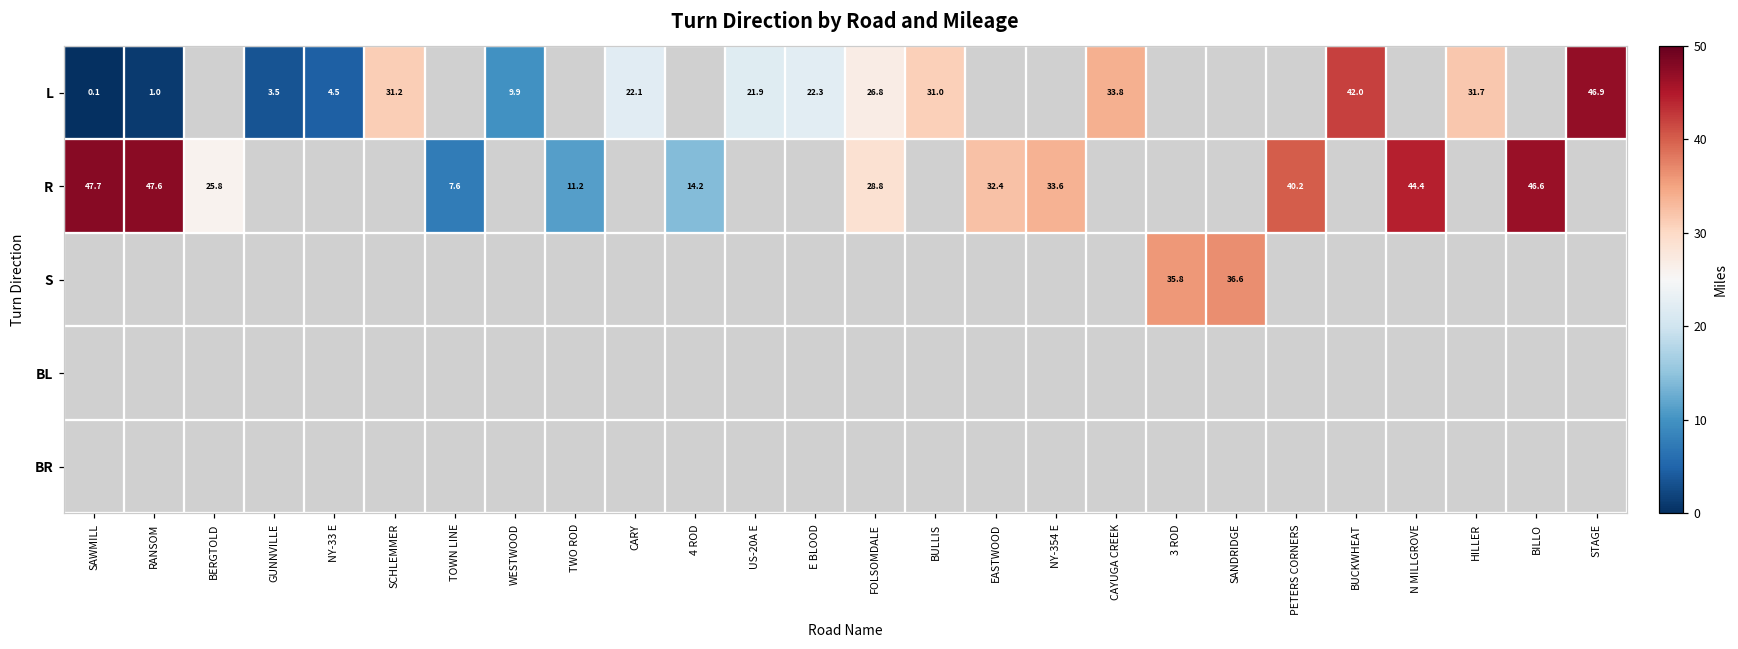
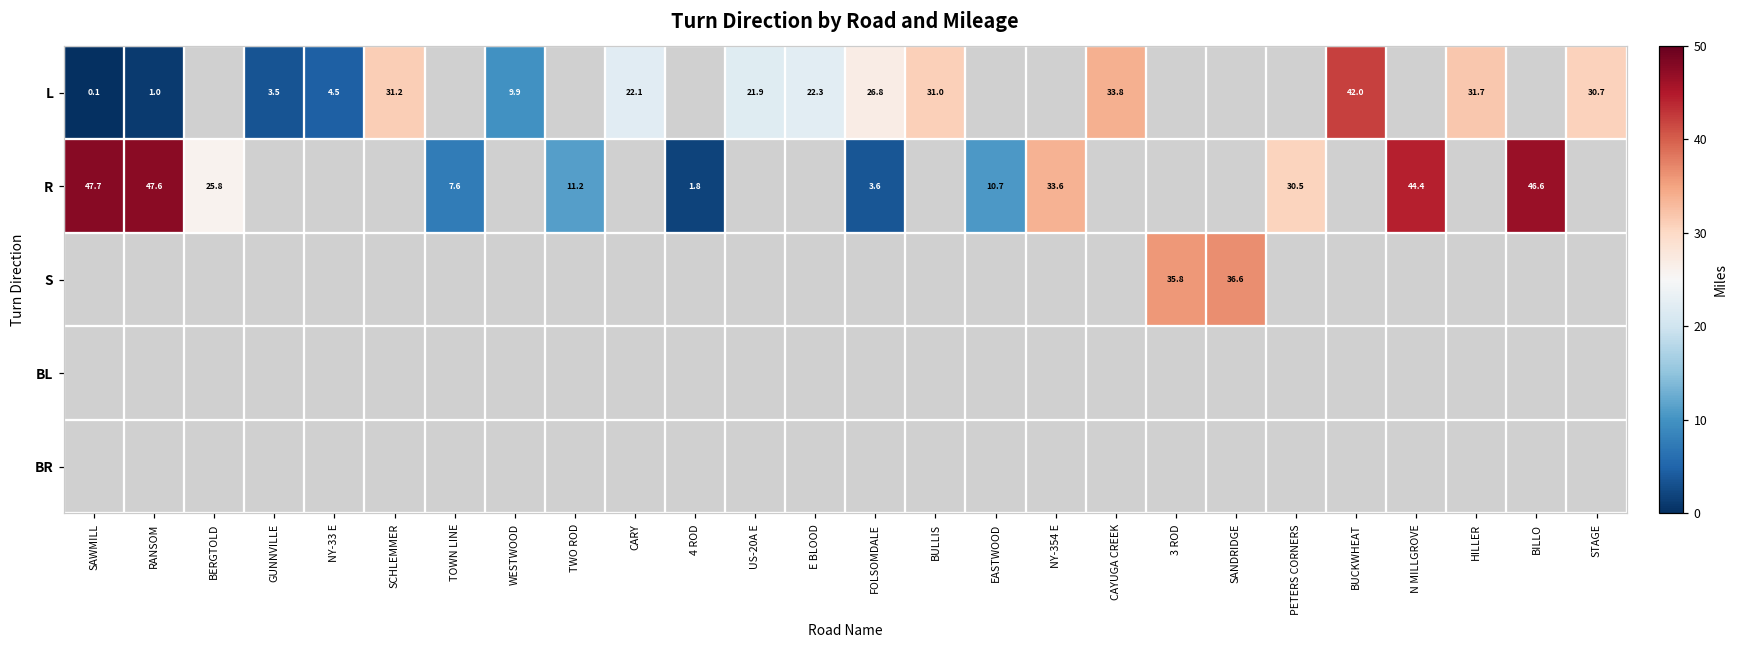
  {
    "L": {
      "SAWMILL": 0.1,
      "RANSOM": 1.0,
      "GUNNVILLE": 3.5,
      "NY-33 E": 4.5,
      "SCHLEMMER": 31.2,
      "WESTWOOD": 9.9,
      "CARY": 22.1,
      "US-20A E": 21.9,
      "E BLOOD": 22.3,
      "FOLSOMDALE": 26.8,
      "BULLIS": 31.0,
      "CAYUGA CREEK": 33.8,
      "BUCKWHEAT": 42.0,
      "HILLER": 31.7,
-     "STAGE": 46.9
+     "STAGE": 30.7
    },
    "R": {
      "SAWMILL": 47.7,
      "RANSOM": 47.6,
      "BERGTOLD": 25.8,
      "TOWN LINE": 7.6,
      "TWO ROD": 11.2,
-     "4 ROD": 14.2,
-     "FOLSOMDALE": 28.8,
-     "EASTWOOD": 32.4,
+     "4 ROD": 1.8,
+     "FOLSOMDALE": 3.6,
+     "EASTWOOD": 10.7,
      "NY-354 E": 33.6,
-     "PETERS CORNERS": 40.2,
+     "PETERS CORNERS": 30.5,
      "N MILLGROVE": 44.4,
      "BILLO": 46.6
    },
    "S": {
      "3 ROD": 35.8,
      "SANDRIDGE": 36.6
    }
  }
